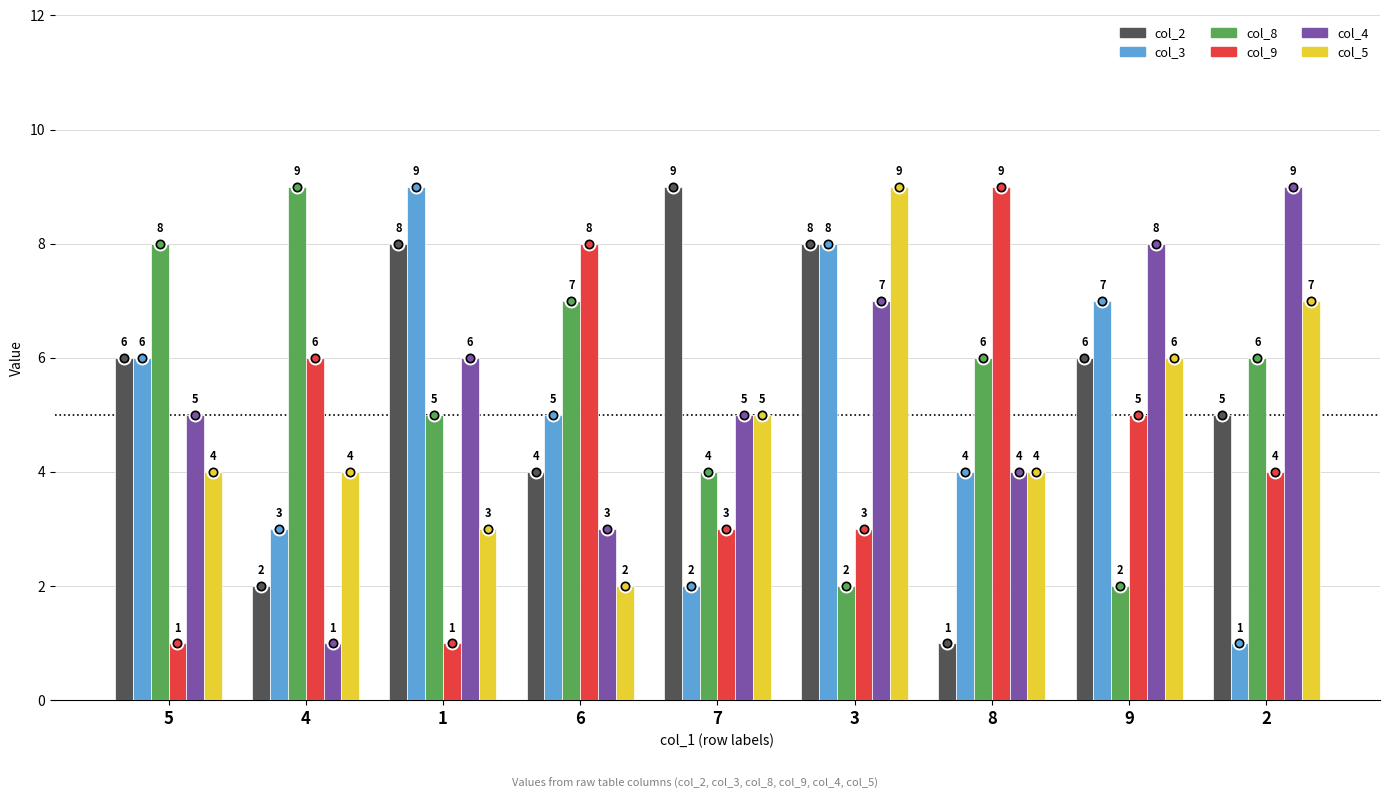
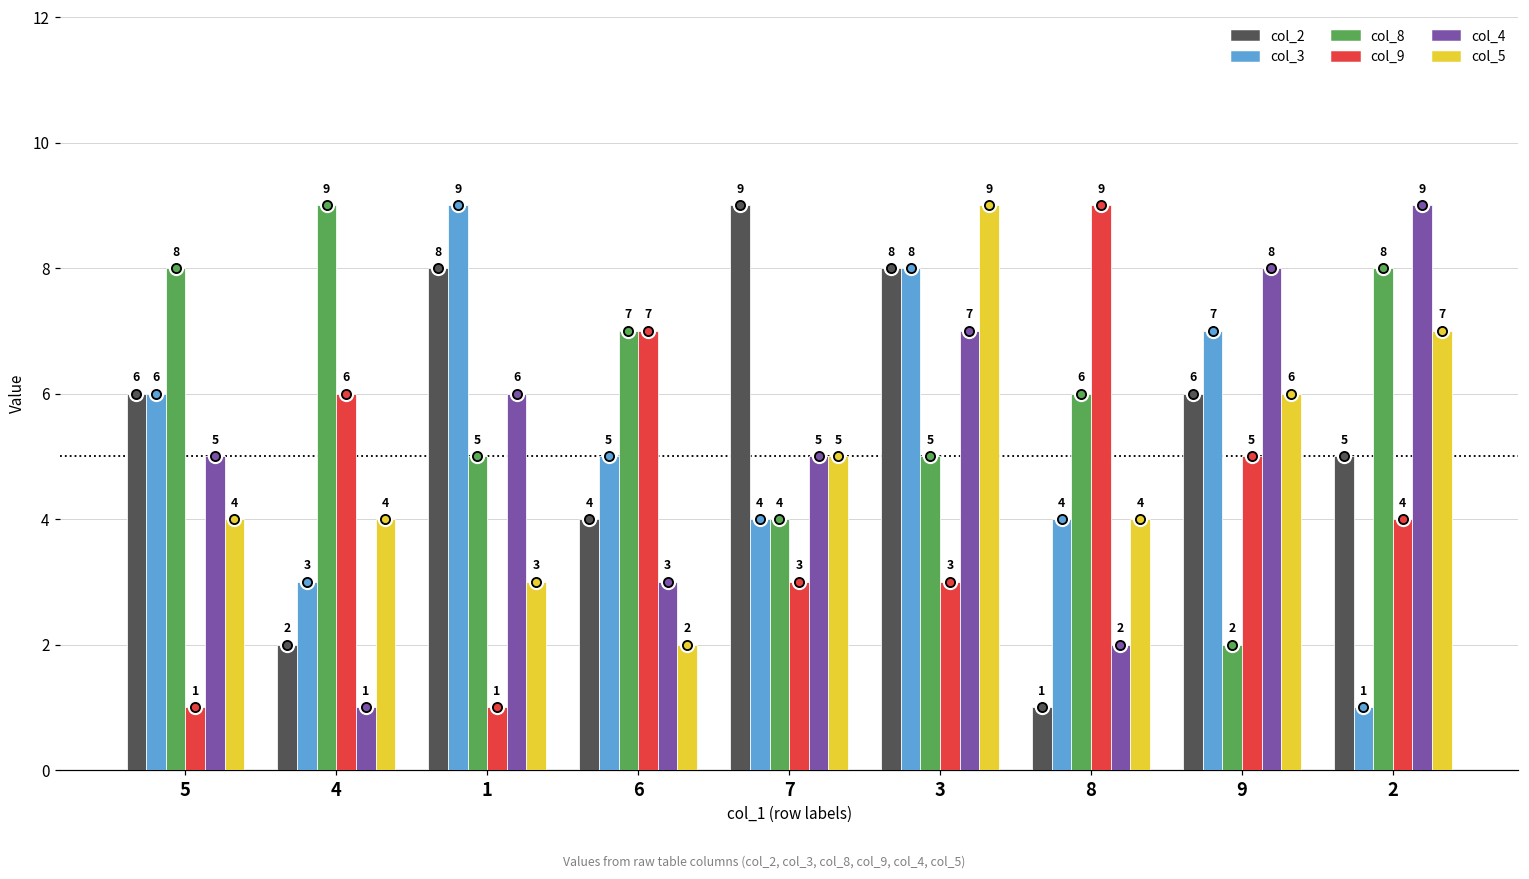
  {
    "col_2": {
      "5": 6,
      "4": 2,
      "1": 8,
      "6": 4,
      "7": 9,
      "3": 8,
      "8": 1,
      "9": 6,
      "2": 5
    },
    "col_3": {
      "5": 6,
      "4": 3,
      "1": 9,
      "6": 5,
-     "7": 2,
+     "7": 4,
      "3": 8,
      "8": 4,
      "9": 7,
      "2": 1
    },
    "col_8": {
      "5": 8,
      "4": 9,
      "1": 5,
      "6": 7,
      "7": 4,
-     "3": 2,
+     "3": 5,
      "8": 6,
      "9": 2,
-     "2": 6
+     "2": 8
    },
    "col_9": {
      "5": 1,
      "4": 6,
      "1": 1,
-     "6": 8,
+     "6": 7,
      "7": 3,
      "3": 3,
      "8": 9,
      "9": 5,
      "2": 4
    },
    "col_4": {
      "5": 5,
      "4": 1,
      "1": 6,
      "6": 3,
      "7": 5,
      "3": 7,
-     "8": 4,
+     "8": 2,
      "9": 8,
      "2": 9
    },
    "col_5": {
      "5": 4,
      "4": 4,
      "1": 3,
      "6": 2,
      "7": 5,
      "3": 9,
      "8": 4,
      "9": 6,
      "2": 7
    }
  }
